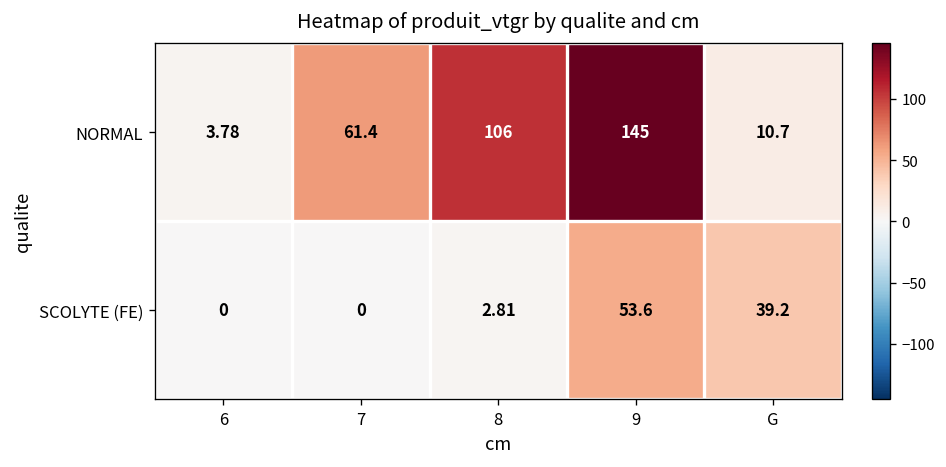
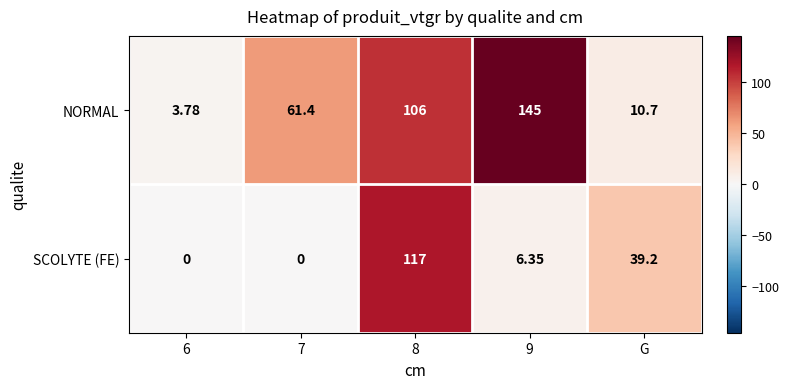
  {
    "NORMAL": {
      "6": 3.78,
      "7": 61.4,
      "8": 106,
      "9": 145,
      "G": 10.7
    },
    "SCOLYTE (FE)": {
      "6": 0,
      "7": 0,
-     "8": 2.81,
-     "9": 53.6,
+     "8": 117,
+     "9": 6.35,
      "G": 39.2
    }
  }
